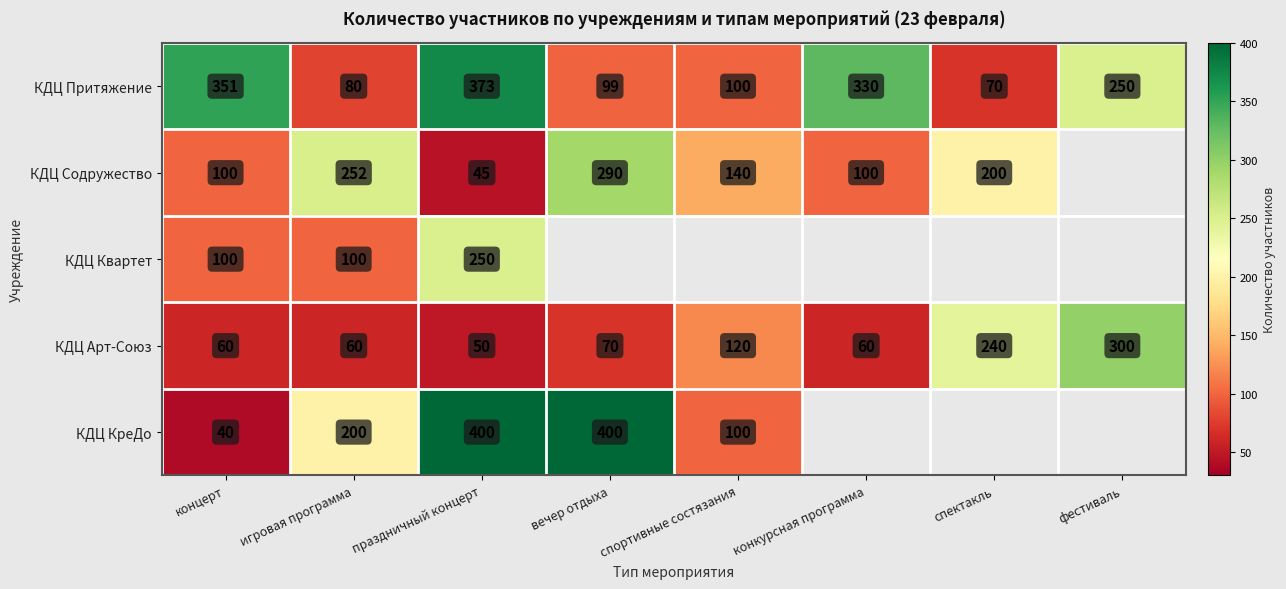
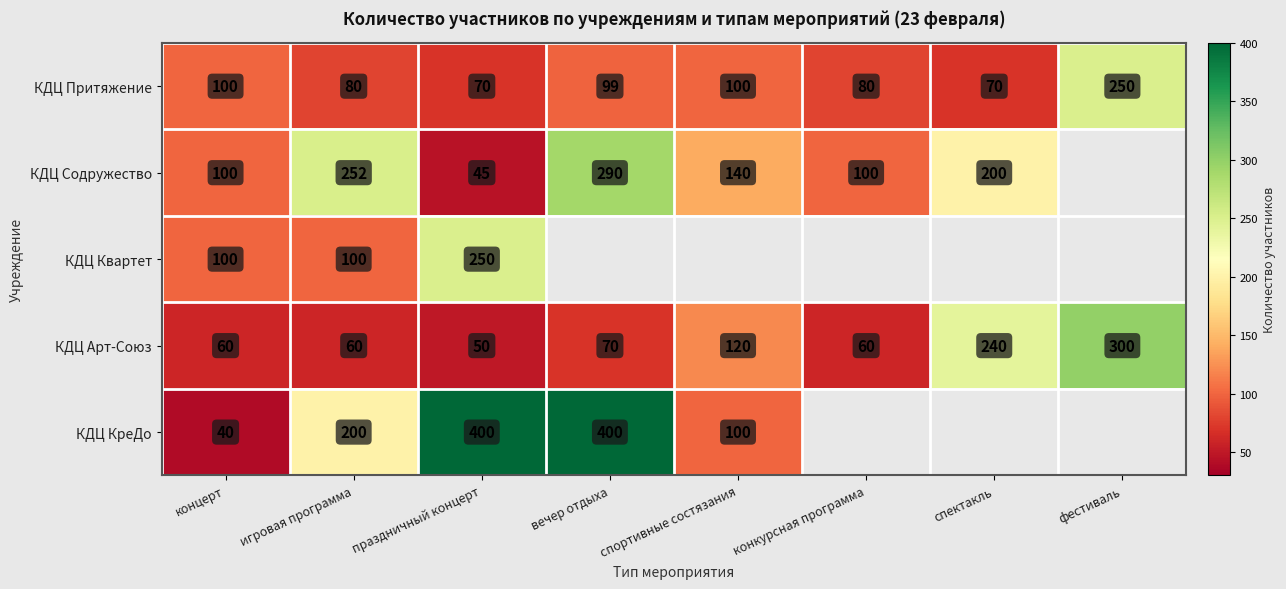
  {
    "КДЦ Притяжение": {
-     "концерт": 351,
-     "праздничный концерт": 373,
-     "конкурсная программа": 330
+     "концерт": 100,
+     "праздничный концерт": 70,
+     "конкурсная программа": 80
    }
  }
